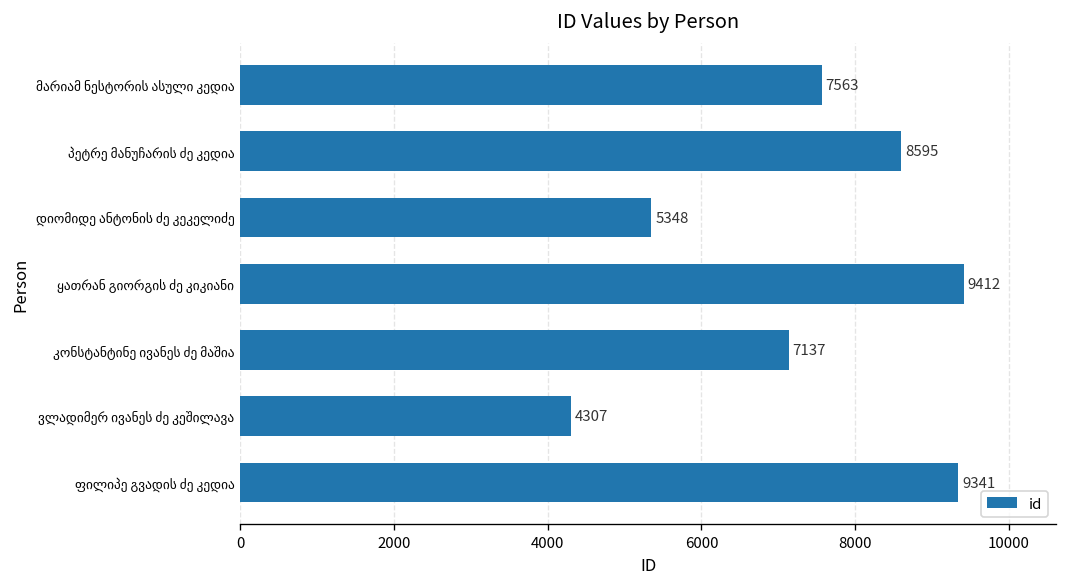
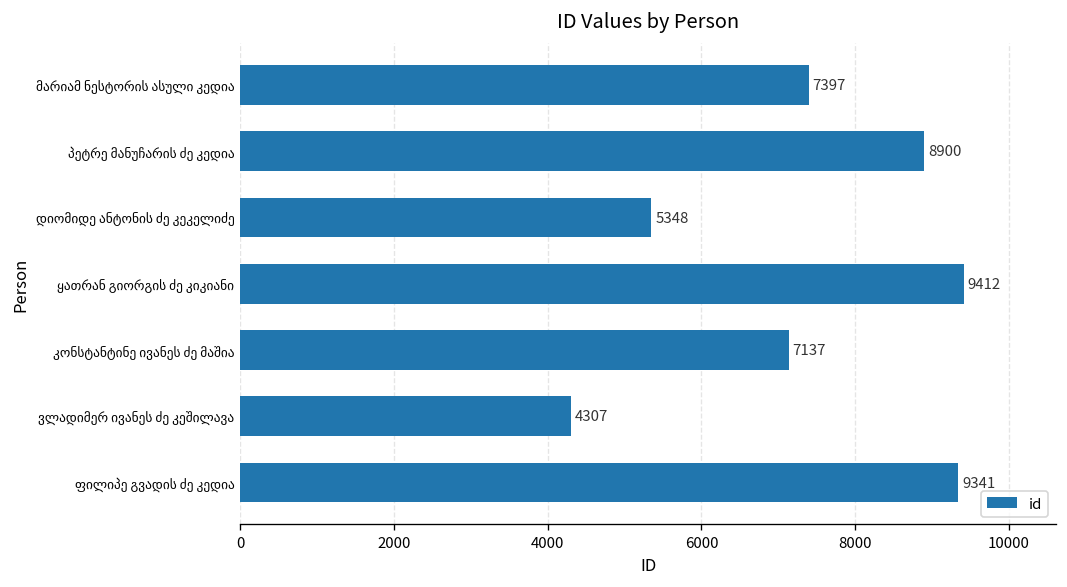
  {
-   "მარიამ ნესტორის ასული კედია": 7563,
-   "პეტრე მანუჩარის ძე კედია": 8595,
+   "მარიამ ნესტორის ასული კედია": 7397,
+   "პეტრე მანუჩარის ძე კედია": 8900,
    "დიომიდე ანტონის ძე კეკელიძე": 5348,
    "ყათრან გიორგის ძე კიკიანი": 9412,
    "კონსტანტინე ივანეს ძე მაშია": 7137,
    "ვლადიმერ ივანეს ძე კეშილავა": 4307
  }
